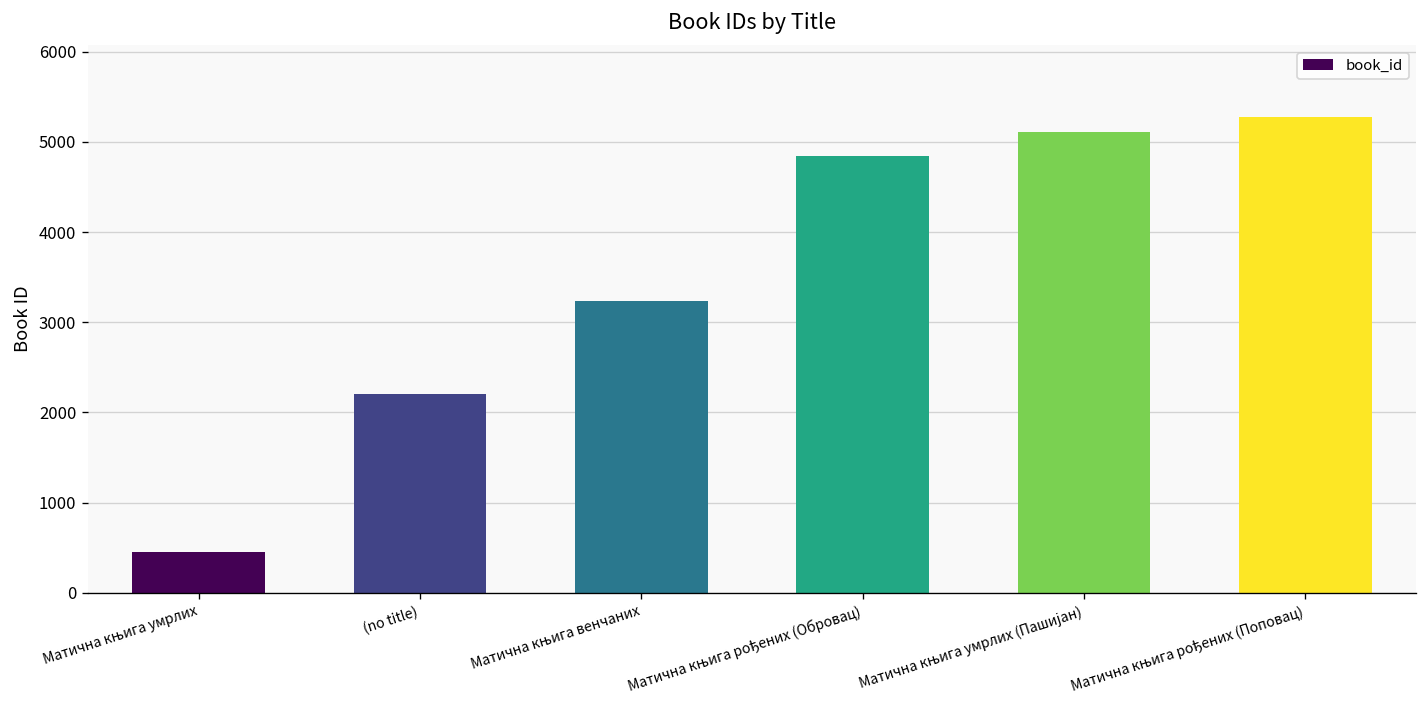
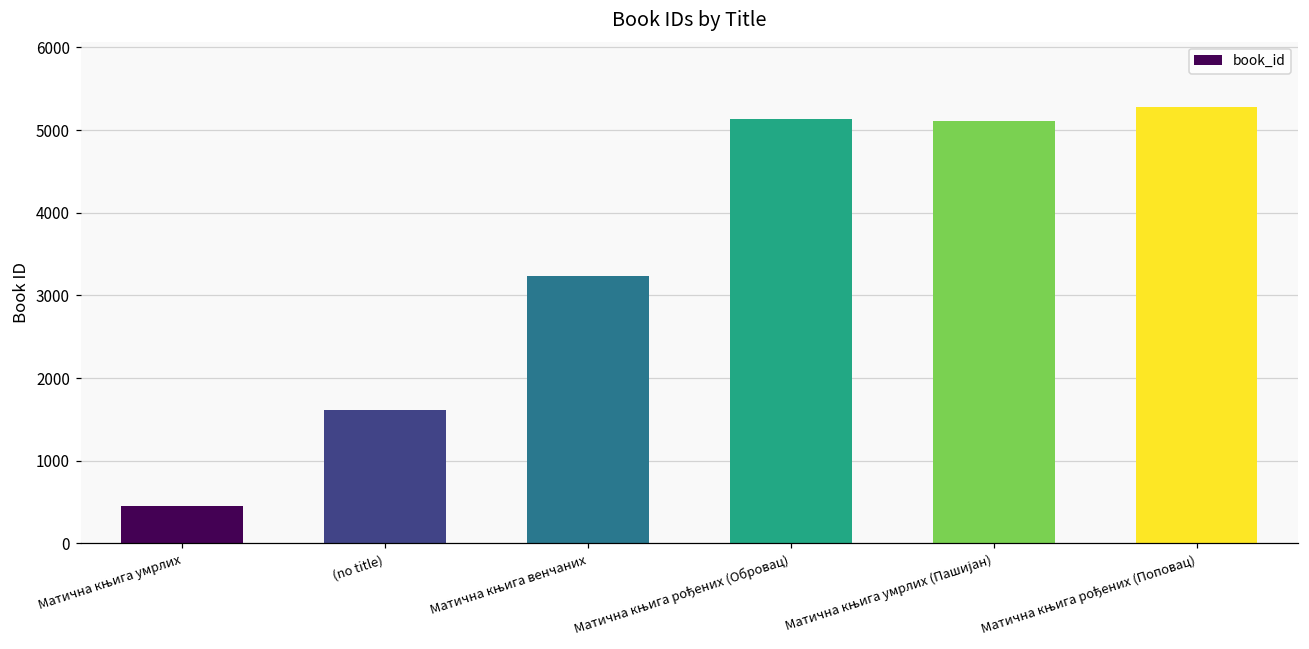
  {
    "Матична књига умрлих": 500,
-   "(no title)": 2200,
+   "(no title)": 1600,
    "Матична књига венчаних": 3200,
-   "Матична књига рођених (Обровац)": 4800,
+   "Матична књига рођених (Обровац)": 5100,
    "Матична књига умрлих (Пашијан)": 5100,
    "Матична књига рођених (Поповац)": 5300
  }
